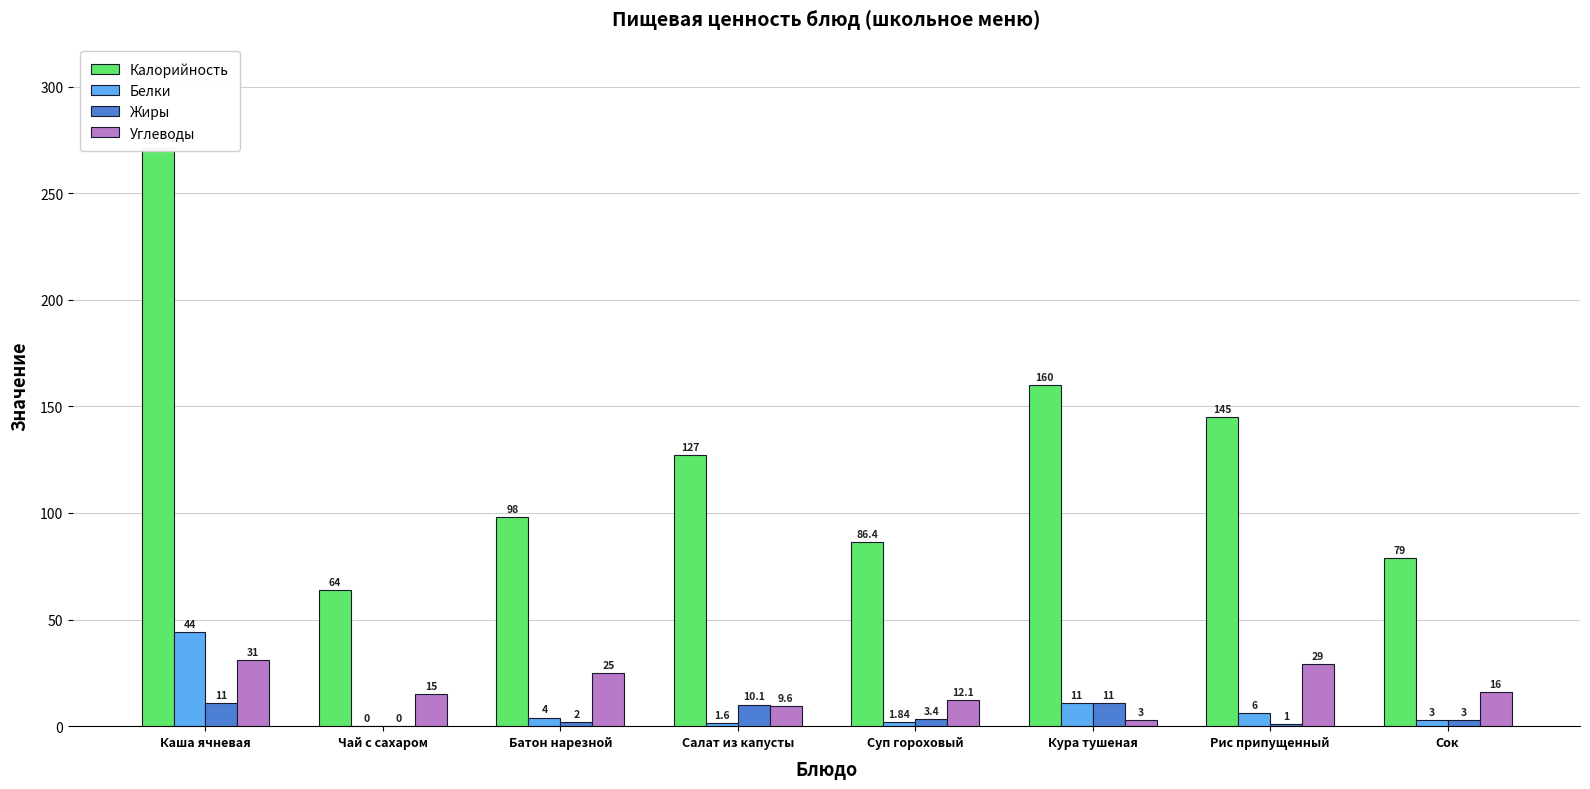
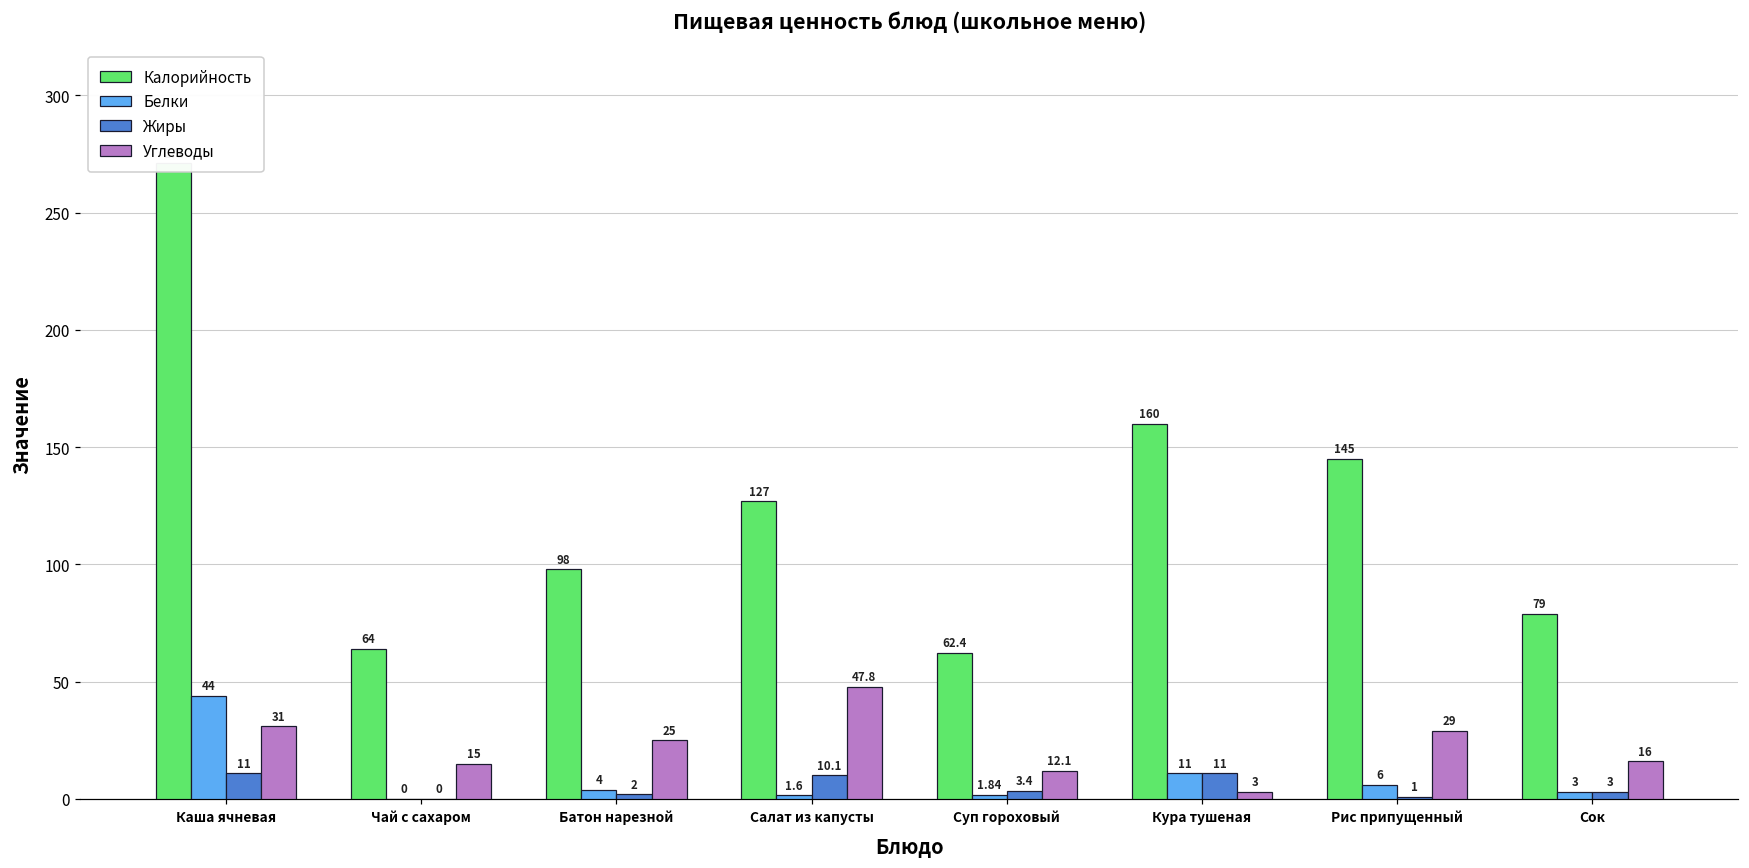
  {
    "Калорийность": {
      "Чай с сахаром": 64,
      "Батон нарезной": 98,
      "Салат из капусты": 127,
-     "Суп гороховый": 86.4,
+     "Суп гороховый": 62.4,
      "Кура тушеная": 160,
      "Рис припущенный": 145,
      "Сок": 79
    },
    "Углеводы": {
      "Каша ячневая": 31,
      "Чай с сахаром": 15,
      "Батон нарезной": 25,
-     "Салат из капусты": 9.6,
+     "Салат из капусты": 47.8,
      "Суп гороховый": 12.1,
      "Кура тушеная": 3,
      "Рис припущенный": 29,
      "Сок": 16
    }
  }
